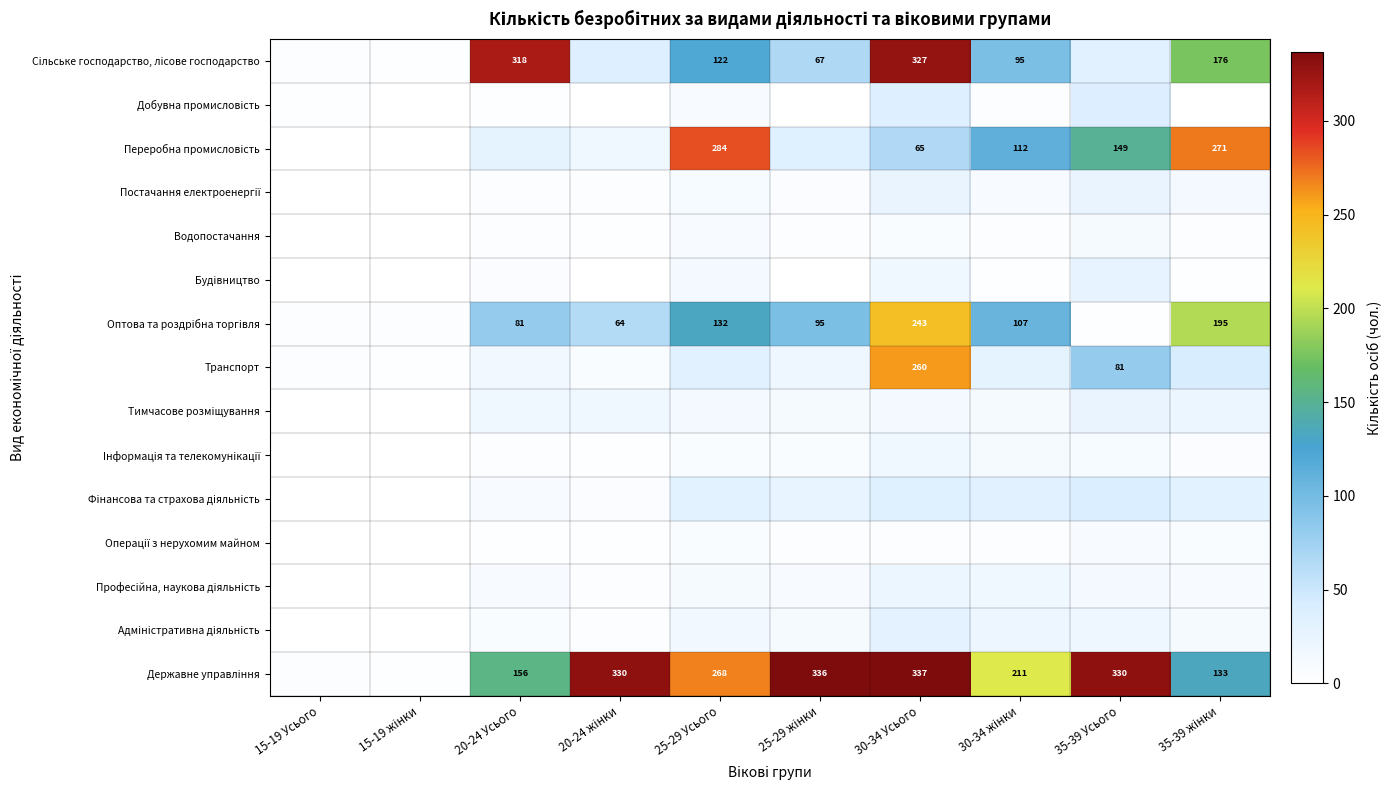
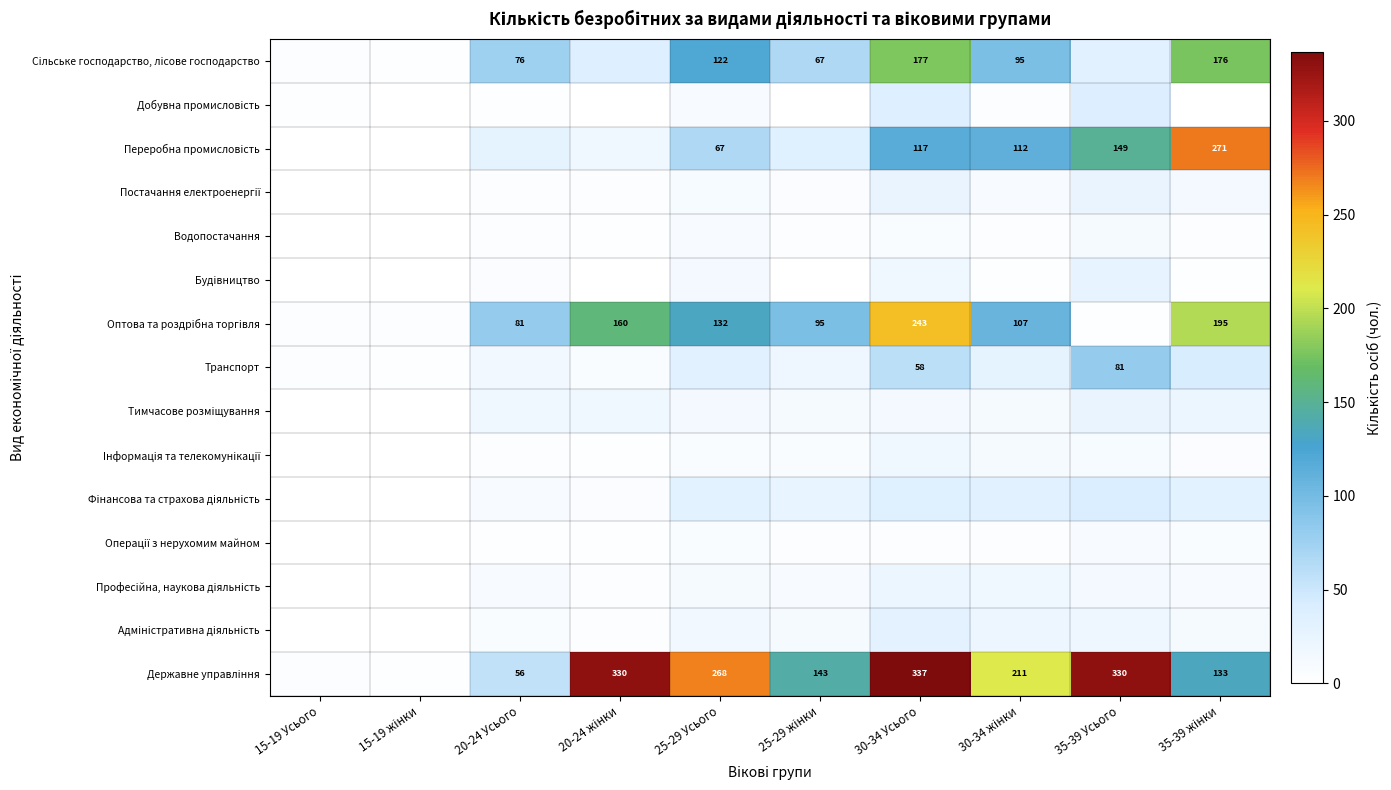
  {
    "Сільське господарство, лісове господарство": {
-     "20-24 Усього": 318,
+     "20-24 Усього": 76,
      "25-29 Усього": 122,
      "25-29 жінки": 67,
-     "30-34 Усього": 327,
+     "30-34 Усього": 177,
      "30-34 жінки": 95,
      "35-39 жінки": 176
    },
    "Переробна промисловість": {
-     "25-29 Усього": 284,
-     "30-34 Усього": 65,
+     "25-29 Усього": 67,
+     "30-34 Усього": 117,
      "30-34 жінки": 112,
      "35-39 Усього": 149,
      "35-39 жінки": 271
    },
    "Оптова та роздрібна торгівля": {
      "20-24 Усього": 81,
-     "20-24 жінки": 64,
+     "20-24 жінки": 160,
      "25-29 Усього": 132,
      "25-29 жінки": 95,
      "30-34 Усього": 243,
      "30-34 жінки": 107,
      "35-39 жінки": 195
    },
    "Транспорт": {
-     "30-34 Усього": 260,
+     "30-34 Усього": 58,
      "35-39 Усього": 81
    },
    "Державне управління": {
-     "20-24 Усього": 156,
+     "20-24 Усього": 56,
      "20-24 жінки": 330,
      "25-29 Усього": 268,
-     "25-29 жінки": 336,
+     "25-29 жінки": 143,
      "30-34 Усього": 337,
      "30-34 жінки": 211,
      "35-39 Усього": 330,
      "35-39 жінки": 133
    }
  }
